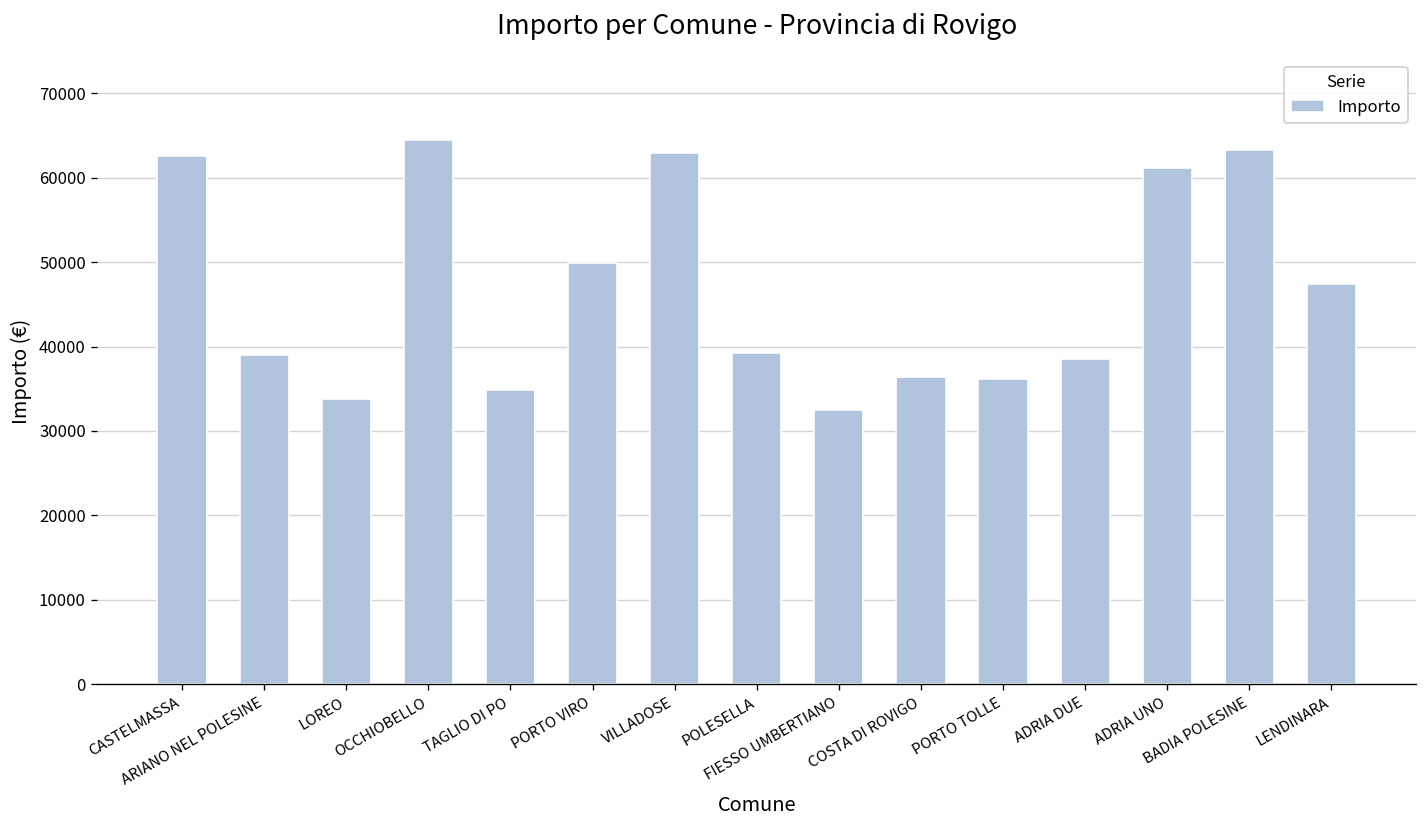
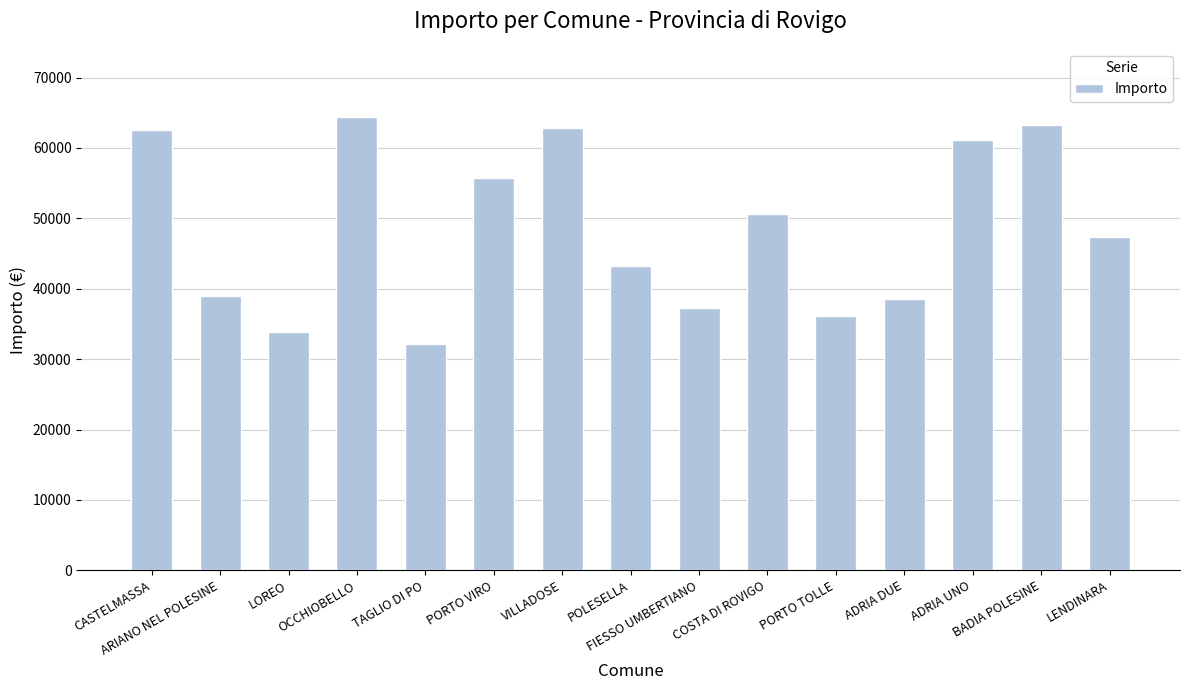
  {
    "CASTELMASSA": 63000,
    "ARIANO NEL POLESINE": 39000,
    "LOREO": 34000,
    "OCCHIOBELLO": 64000,
-   "TAGLIO DI PO": 35000,
-   "PORTO VIRO": 50000,
+   "TAGLIO DI PO": 32000,
+   "PORTO VIRO": 56000,
    "VILLADOSE": 63000,
-   "POLESELLA": 39000,
-   "FIESSO UMBERTIANO": 32000,
-   "COSTA DI ROVIGO": 36000,
+   "POLESELLA": 43000,
+   "FIESSO UMBERTIANO": 37000,
+   "COSTA DI ROVIGO": 51000,
    "PORTO TOLLE": 36000,
    "ADRIA DUE": 38000,
    "ADRIA UNO": 61000,
    "BADIA POLESINE": 63000,
    "LENDINARA": 47000
  }
